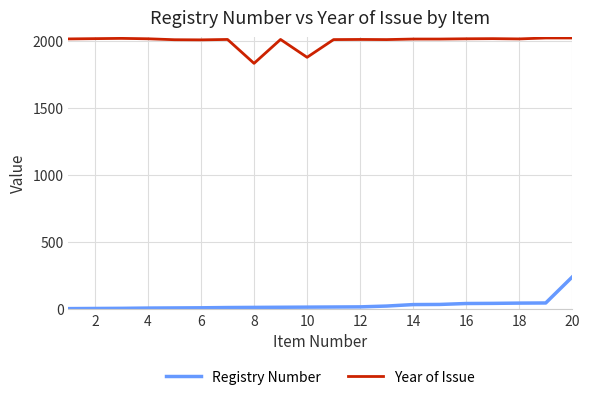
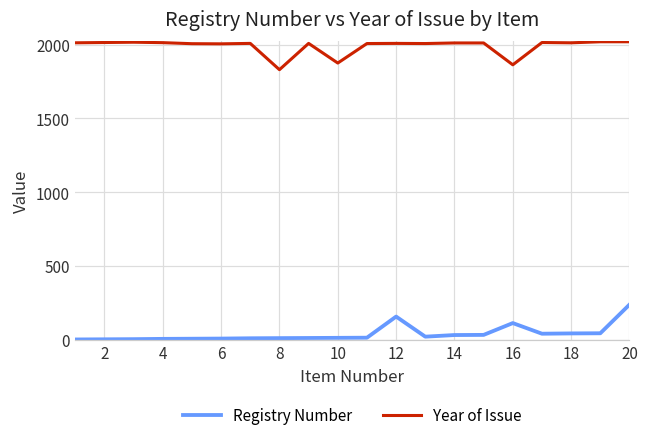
  {
    "Registry Number": {
      "2": 0,
      "4": 10,
      "6": 10,
      "8": 10,
      "10": 10,
-     "12": 20,
+     "12": 160,
      "14": 30,
-     "16": 40,
+     "16": 110,
      "18": 40,
      "20": 240
    },
    "Year of Issue": {
      "2": 2010,
      "4": 2010,
      "6": 2010,
      "8": 1830,
      "10": 1880,
      "12": 2010,
      "14": 2010,
-     "16": 2010,
+     "16": 1860,
      "18": 2010,
      "20": 2020
    }
  }
